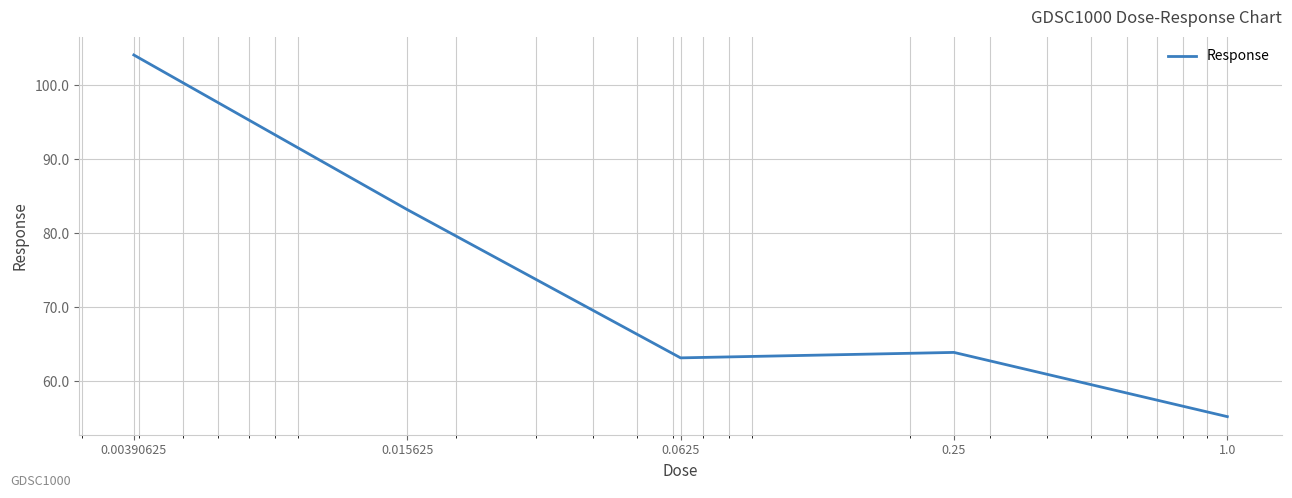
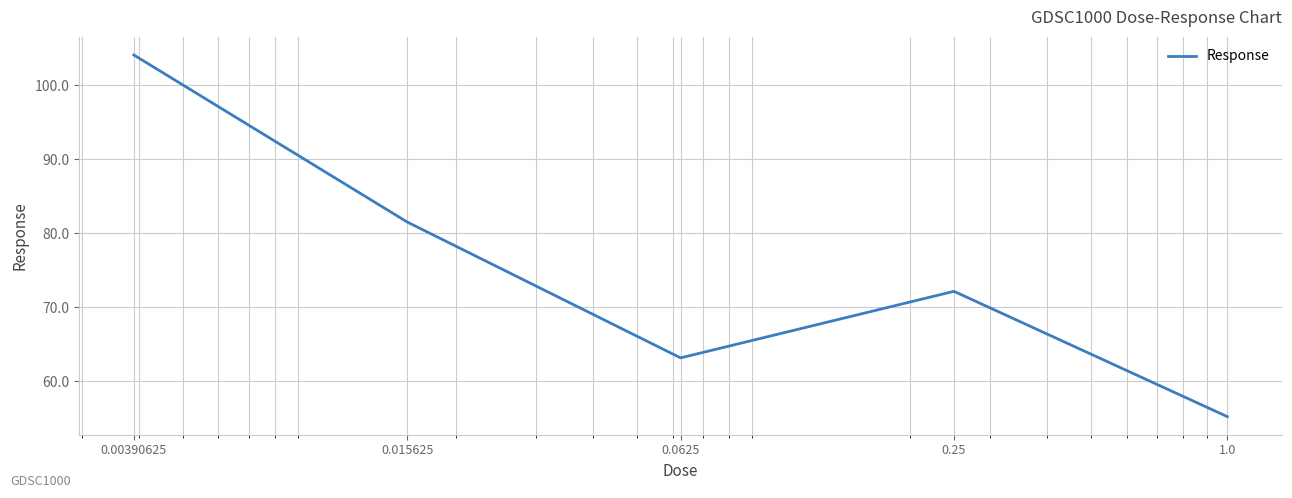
  {
    "0.00390625": 104,
-   "0.015625": 83,
+   "0.015625": 82,
    "0.0625": 63,
-   "0.25": 64,
+   "0.25": 72,
    "1.0": 55
  }
